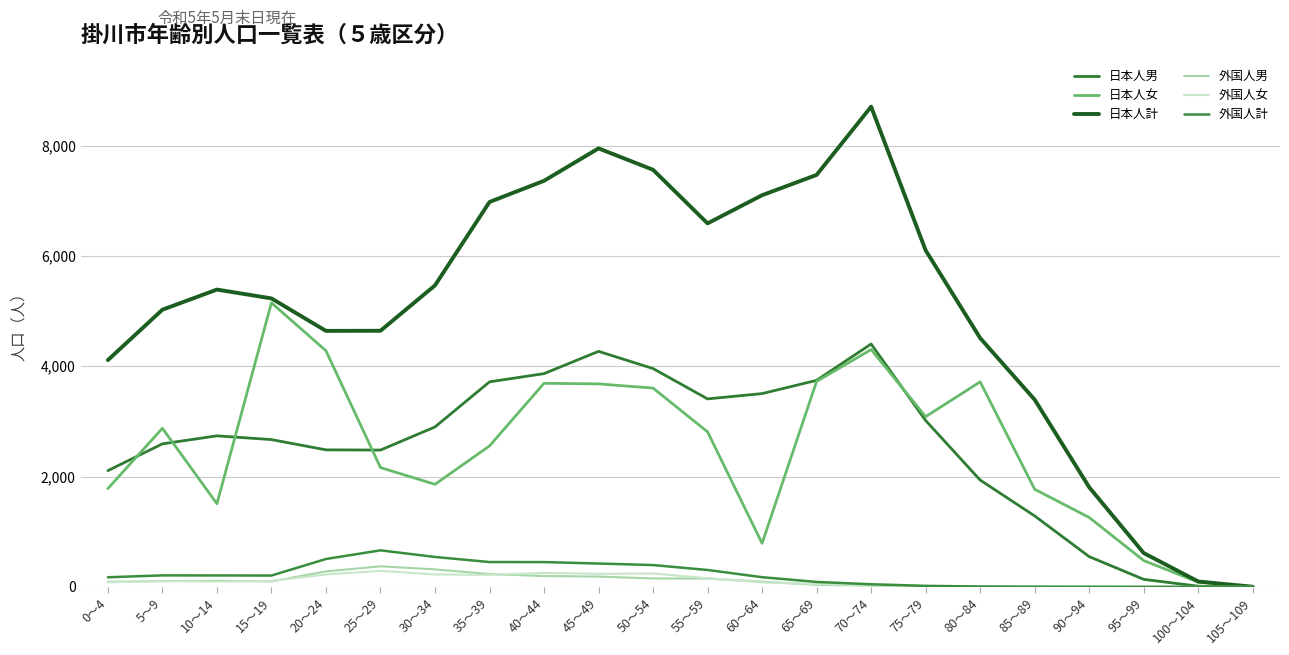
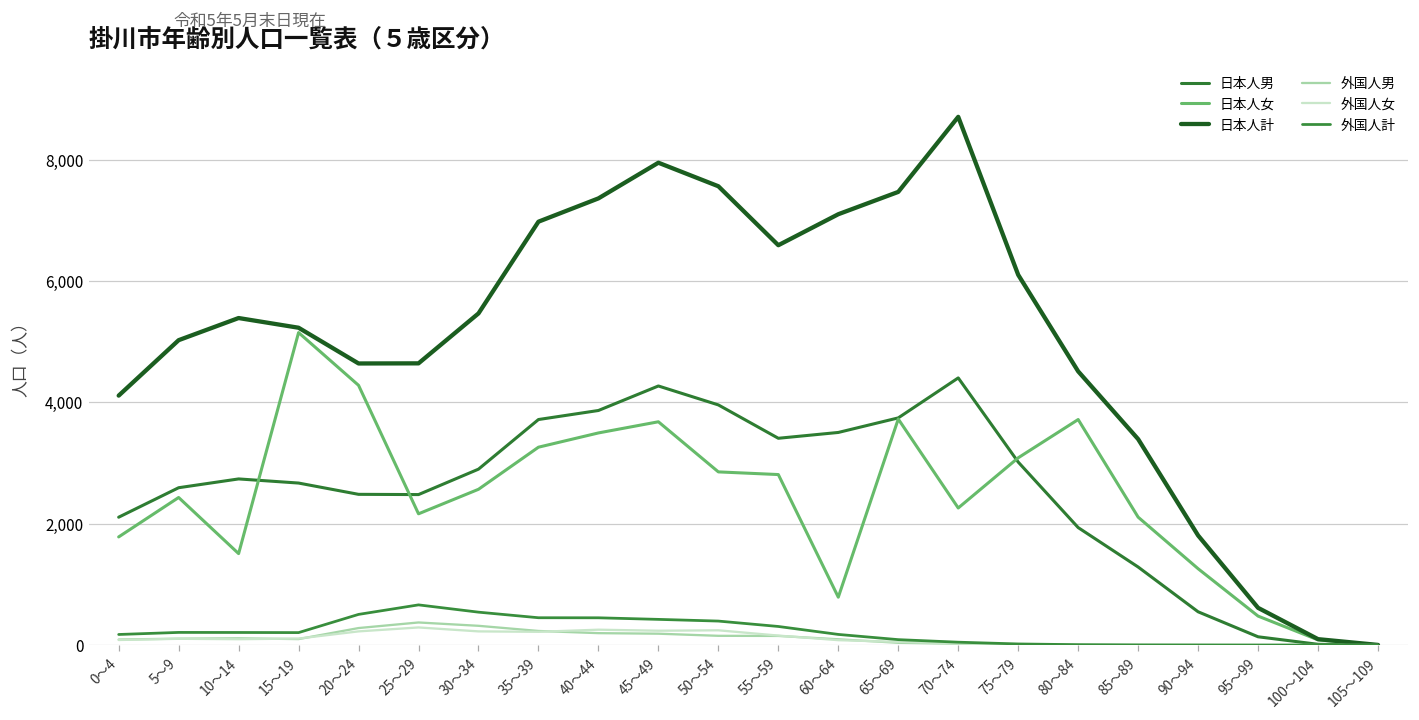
  {
    "日本人女": {
      "0～4": "1,800",
-     "5～9": "2,900",
+     "5～9": "2,400",
      "10～14": "1,500",
      "15～19": "5,200",
      "20～24": "4,300",
      "25～29": "2,200",
-     "30～34": "1,900",
-     "35～39": "2,600",
-     "40～44": "3,700",
+     "30～34": "2,600",
+     "35～39": "3,300",
+     "40～44": "3,500",
      "45～49": "3,700",
-     "50～54": "3,600",
+     "50～54": "2,900",
      "55～59": "2,800",
      "60～64": "800",
-     "70～74": "4,300",
+     "70～74": "2,300",
      "75～79": "3,100",
      "80～84": "3,700",
-     "85～89": "1,800",
+     "85～89": "2,100",
      "90～94": "1,300",
      "95～99": "500"
    }
  }
